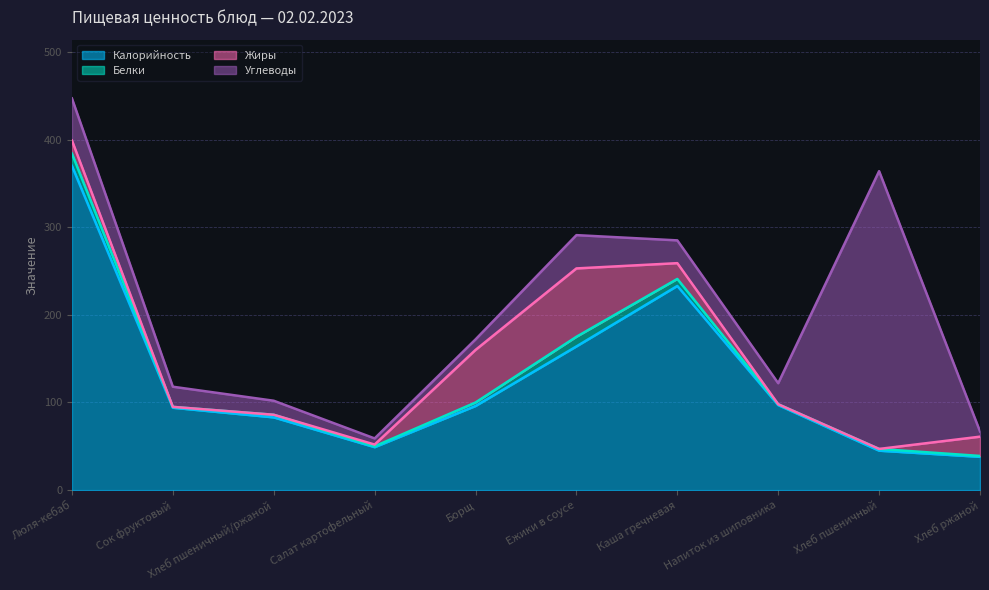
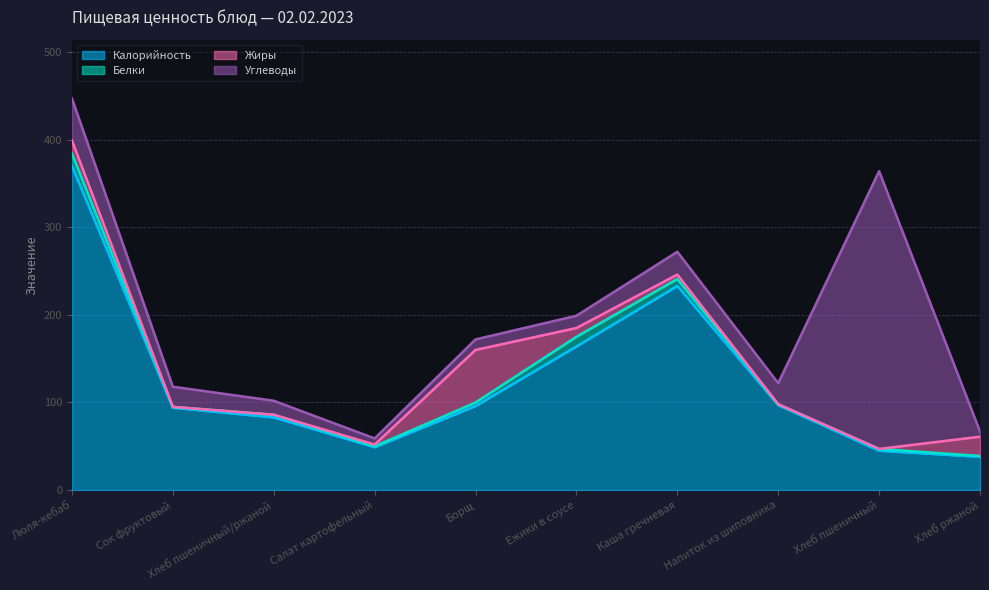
  {
    "Жиры": {
      "Люля-кебаб": 20,
      "Борщ": 60,
-     "Ежики в соусе": 80,
-     "Каша гречневая": 20,
+     "Ежики в соусе": 10,
+     "Каша гречневая": 10,
      "Хлеб ржаной": 20
    },
    "Углеводы": {
      "Люля-кебаб": 50,
      "Сок фруктовый": 20,
      "Хлеб пшеничный/ржаной": 20,
      "Салат картофельный": 10,
      "Борщ": 10,
-     "Ежики в соусе": 40,
+     "Ежики в соусе": 10,
      "Каша гречневая": 30,
      "Напиток из шиповника": 20,
      "Хлеб пшеничный": 320,
      "Хлеб ржаной": 10
    }
  }
